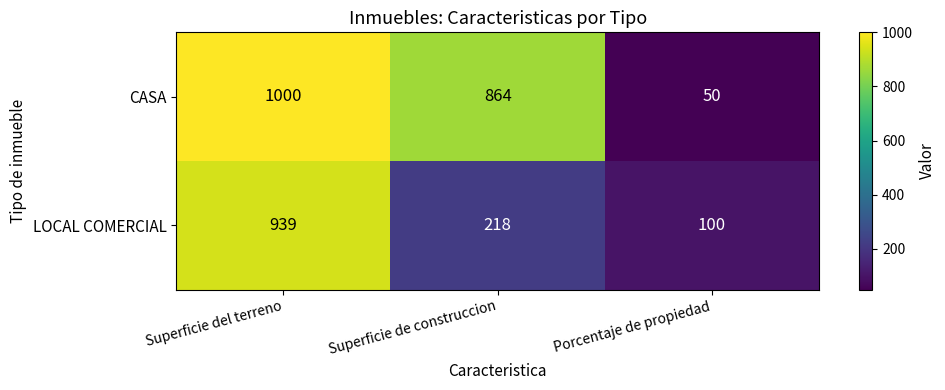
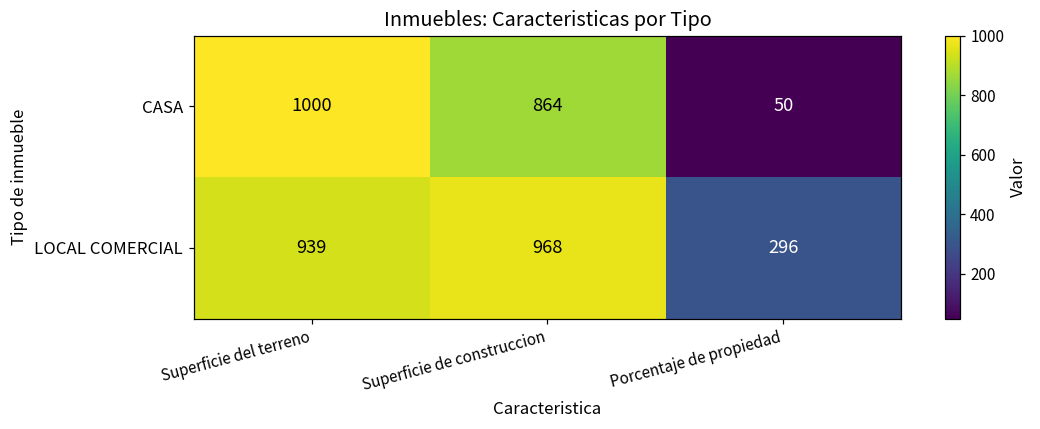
  {
    "CASA": {
      "Superficie del terreno": 1000,
      "Superficie de construccion": 864,
      "Porcentaje de propiedad": 50
    },
    "LOCAL COMERCIAL": {
      "Superficie del terreno": 939,
-     "Superficie de construccion": 218,
-     "Porcentaje de propiedad": 100
+     "Superficie de construccion": 968,
+     "Porcentaje de propiedad": 296
    }
  }
